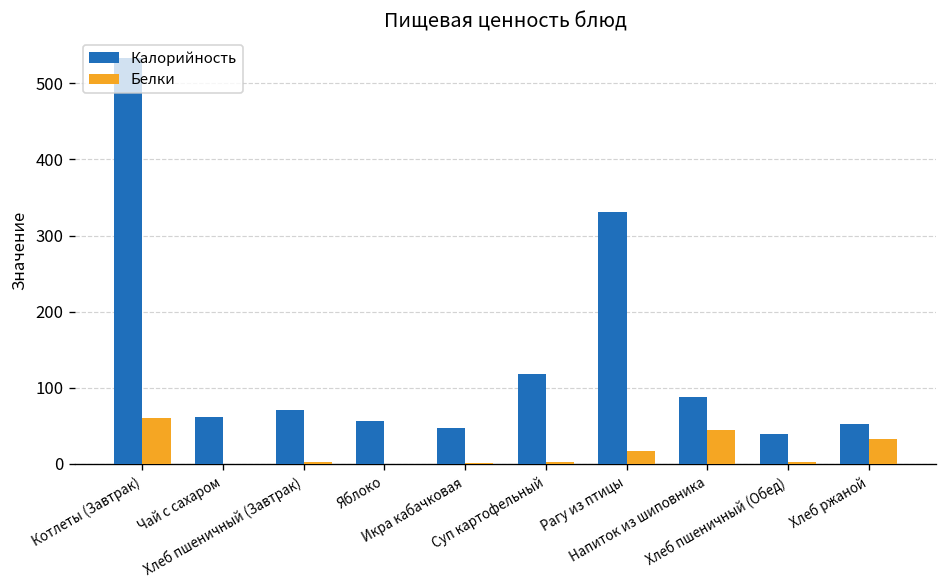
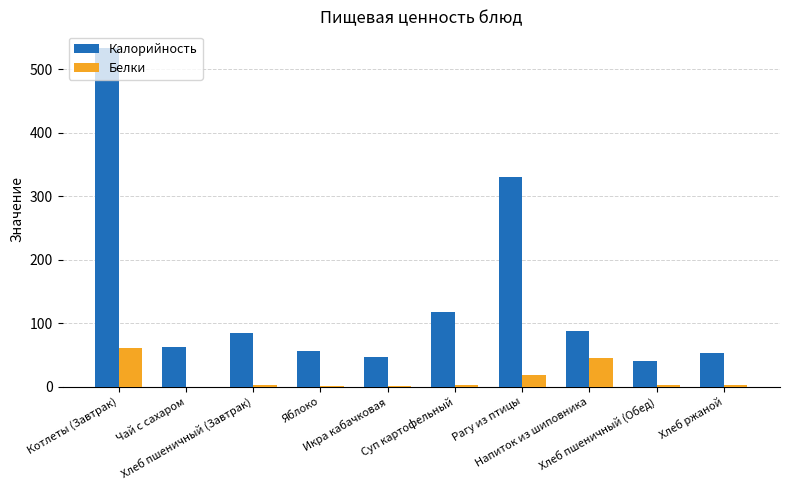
  {
    "Калорийность": {
      "Чай с сахаром": 60,
-     "Хлеб пшеничный (Завтрак)": 70,
+     "Хлеб пшеничный (Завтрак)": 80,
      "Яблоко": 60,
      "Икра кабачковая": 50,
      "Суп картофельный": 120,
      "Рагу из птицы": 330,
      "Напиток из шиповника": 90,
      "Хлеб пшеничный (Обед)": 40,
      "Хлеб ржаной": 50
    },
    "Белки": {
      "Котлеты (Завтрак)": 60,
      "Рагу из птицы": 20,
      "Напиток из шиповника": 40,
-     "Хлеб ржаной": 30
+     "Хлеб ржаной": 0
    }
  }
